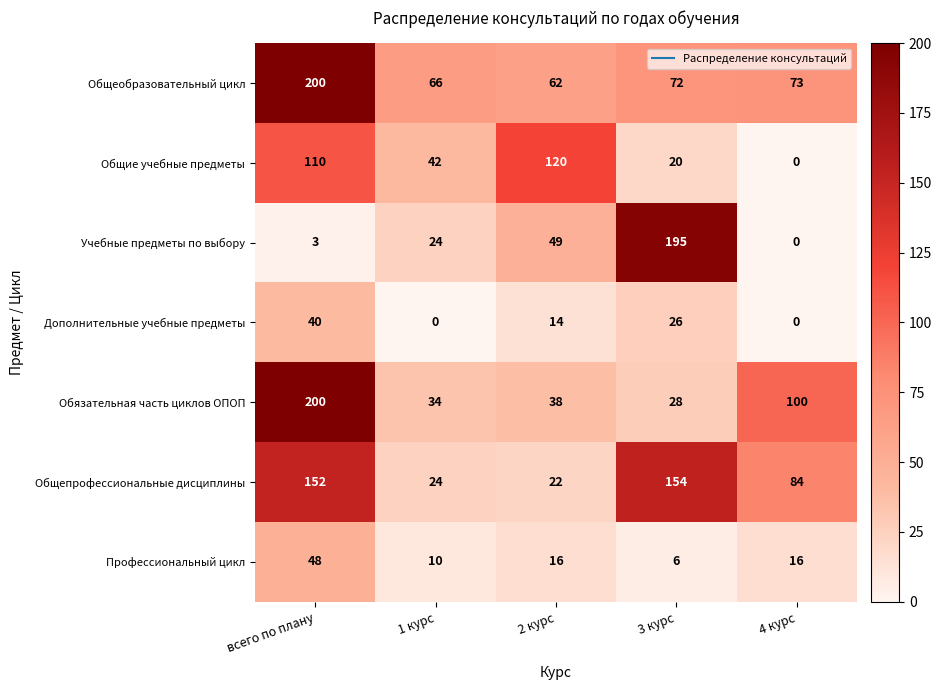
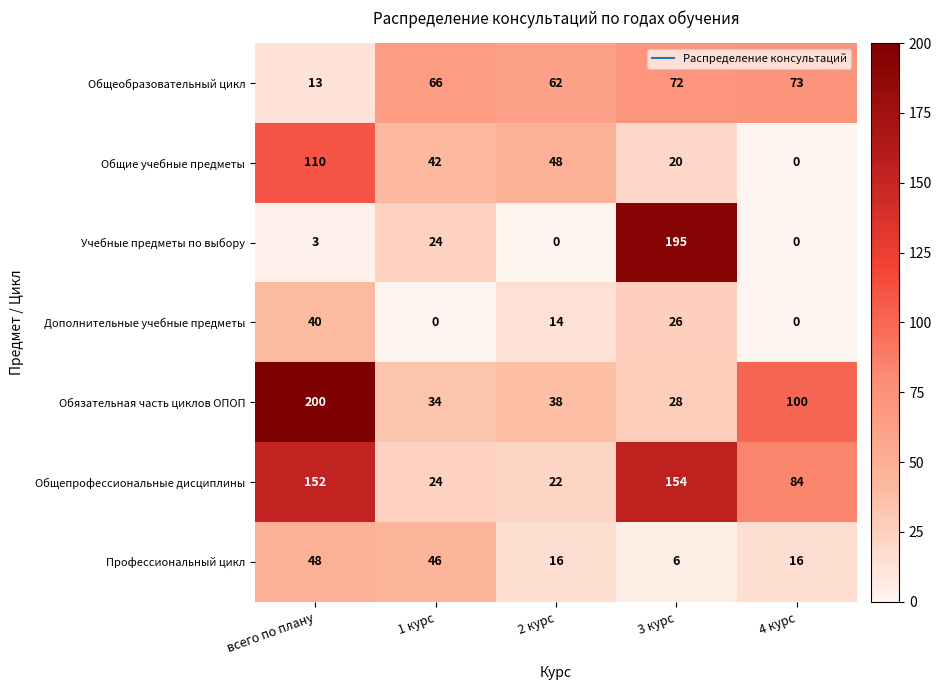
  {
    "Общеобразовательный цикл": {
-     "всего по плану": 200,
+     "всего по плану": 13,
      "1 курс": 66,
      "2 курс": 62,
      "3 курс": 72,
      "4 курс": 73
    },
    "Общие учебные предметы": {
      "всего по плану": 110,
      "1 курс": 42,
-     "2 курс": 120,
+     "2 курс": 48,
      "3 курс": 20,
      "4 курс": 0
    },
    "Учебные предметы по выбору": {
      "всего по плану": 3,
      "1 курс": 24,
-     "2 курс": 49,
+     "2 курс": 0,
      "3 курс": 195,
      "4 курс": 0
    },
    "Дополнительные учебные предметы": {
      "всего по плану": 40,
      "1 курс": 0,
      "2 курс": 14,
      "3 курс": 26,
      "4 курс": 0
    },
    "Обязательная часть циклов ОПОП": {
      "всего по плану": 200,
      "1 курс": 34,
      "2 курс": 38,
      "3 курс": 28,
      "4 курс": 100
    },
    "Общепрофессиональные дисциплины": {
      "всего по плану": 152,
      "1 курс": 24,
      "2 курс": 22,
      "3 курс": 154,
      "4 курс": 84
    },
    "Профессиональный цикл": {
      "всего по плану": 48,
-     "1 курс": 10,
+     "1 курс": 46,
      "2 курс": 16,
      "3 курс": 6,
      "4 курс": 16
    }
  }
